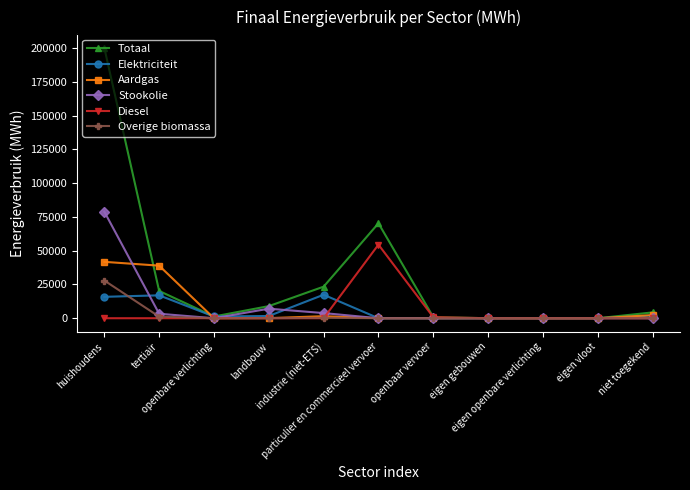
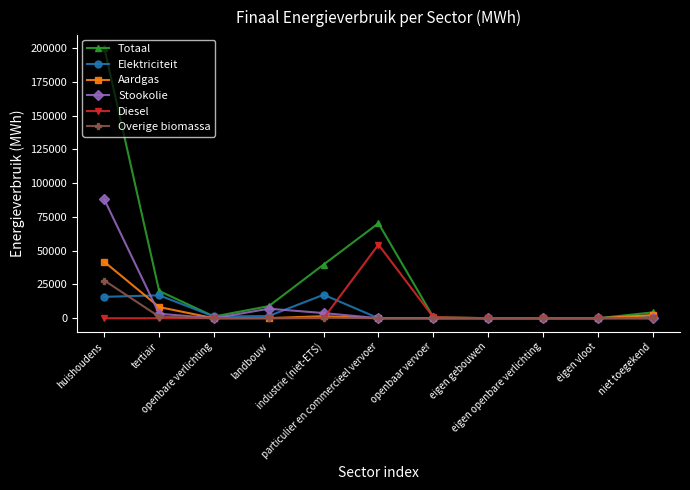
  {
    "Totaal": {
      "tertiair": 20000,
      "landbouw": 9000,
-     "industrie (niet-ETS)": 23000,
+     "industrie (niet-ETS)": 40000,
      "particulier en commercieel vervoer": 70000,
      "niet toegekend": 4000
    },
    "Elektriciteit": {
      "huishoudens": 16000,
      "tertiair": 17000,
      "industrie (niet-ETS)": 17000
    },
    "Aardgas": {
      "huishoudens": 42000,
-     "tertiair": 39000
+     "tertiair": 8000
    },
    "Stookolie": {
-     "huishoudens": 79000,
+     "huishoudens": 88000,
      "tertiair": 3000,
      "landbouw": 7000,
      "industrie (niet-ETS)": 4000
    },
    "Diesel": {
      "huishoudens": 0,
      "particulier en commercieel vervoer": 55000
    },
    "Overige biomassa": {
      "huishoudens": 28000
    }
  }
